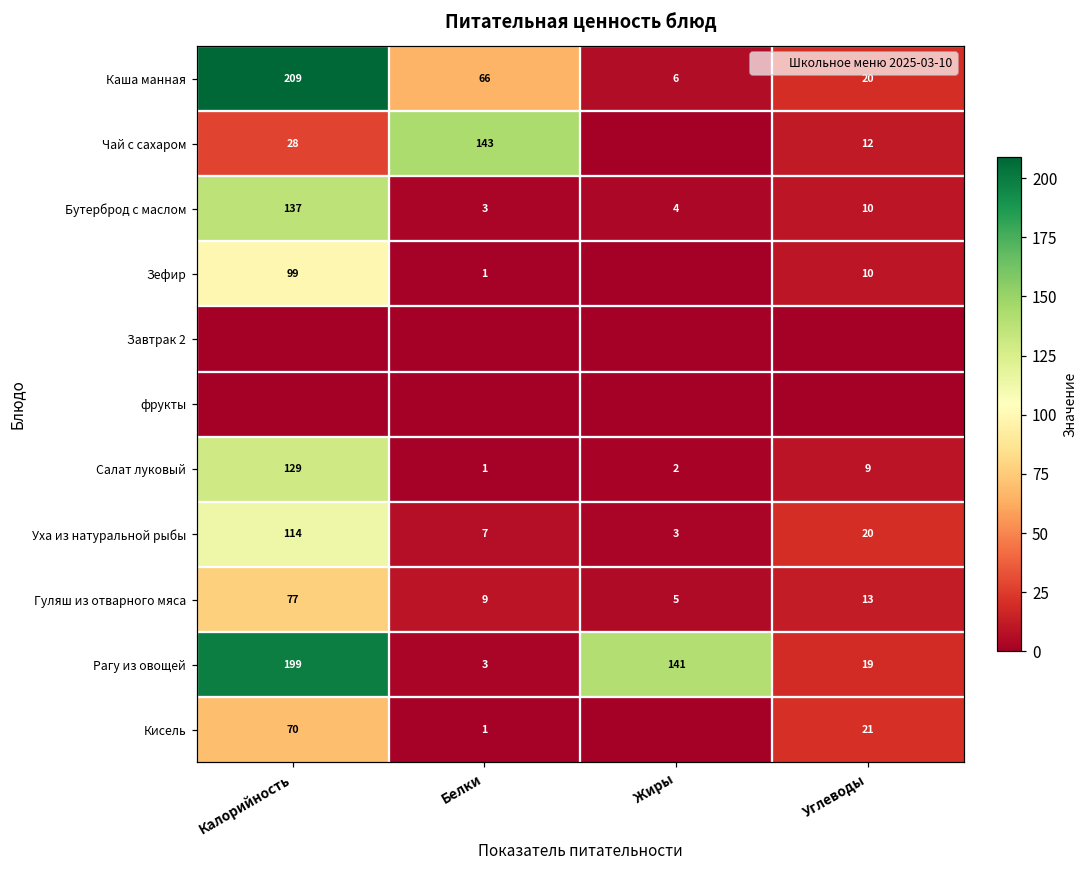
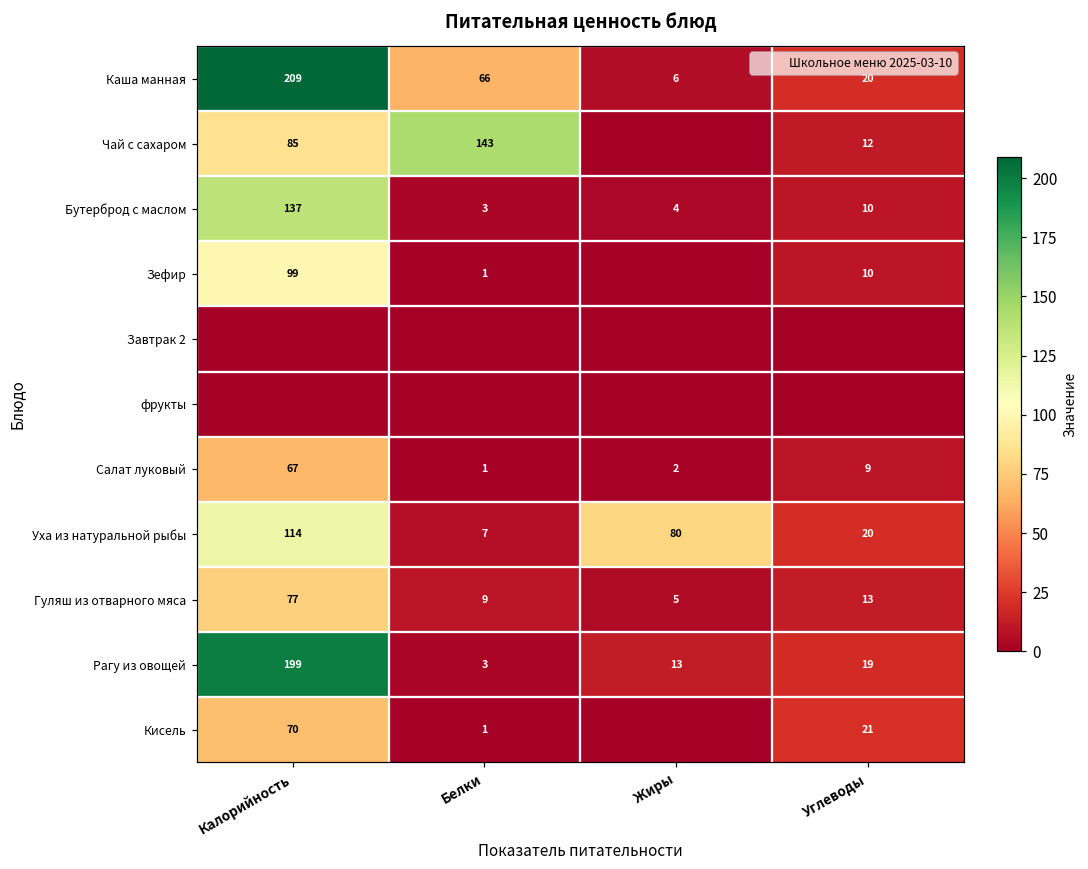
  {
    "Каша манная": {
      "Калорийность": 209,
      "Белки": 66,
      "Жиры": 6,
      "Углеводы": 20
    },
    "Чай с сахаром": {
-     "Калорийность": 28,
+     "Калорийность": 85,
      "Белки": 143,
      "Углеводы": 12
    },
    "Бутерброд с маслом": {
      "Калорийность": 137,
      "Белки": 3,
      "Жиры": 4,
      "Углеводы": 10
    },
    "Зефир": {
      "Калорийность": 99,
      "Белки": 1,
      "Углеводы": 10
    },
    "Салат луковый": {
-     "Калорийность": 129,
+     "Калорийность": 67,
      "Белки": 1,
      "Жиры": 2,
      "Углеводы": 9
    },
    "Уха из натуральной рыбы": {
      "Калорийность": 114,
      "Белки": 7,
-     "Жиры": 3,
+     "Жиры": 80,
      "Углеводы": 20
    },
    "Гуляш из отварного мяса": {
      "Калорийность": 77,
      "Белки": 9,
      "Жиры": 5,
      "Углеводы": 13
    },
    "Рагу из овощей": {
      "Калорийность": 199,
      "Белки": 3,
-     "Жиры": 141,
+     "Жиры": 13,
      "Углеводы": 19
    },
    "Кисель": {
      "Калорийность": 70,
      "Белки": 1,
      "Углеводы": 21
    }
  }
